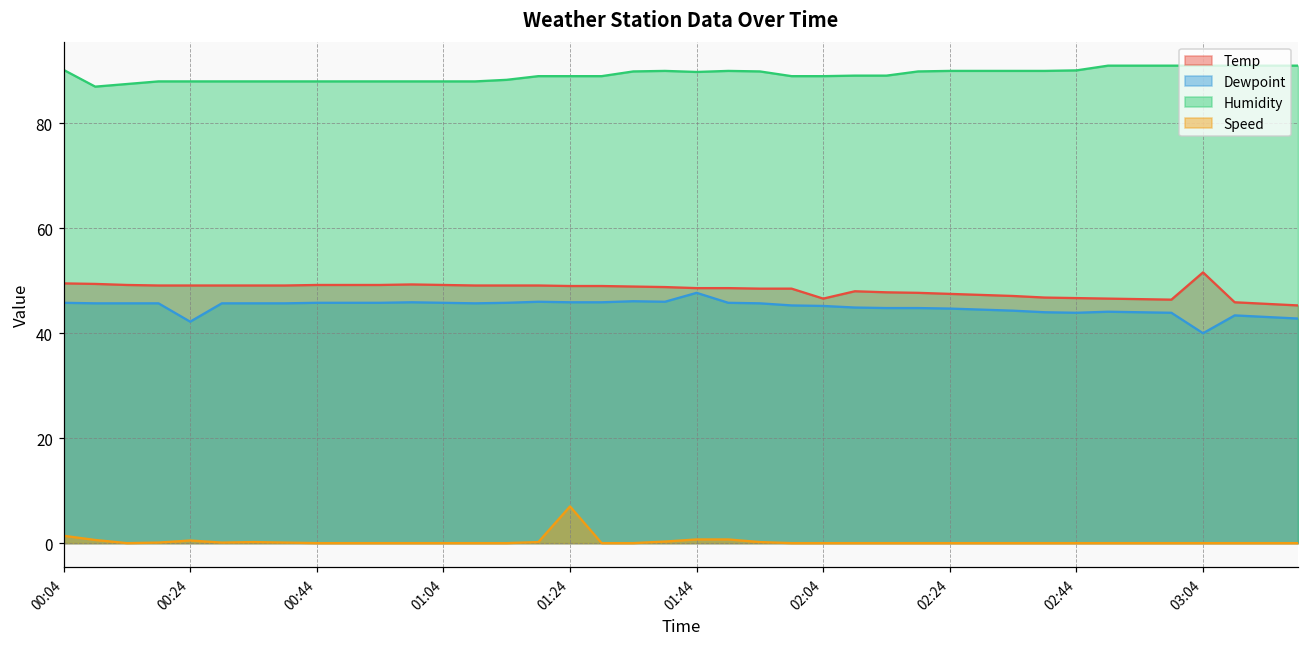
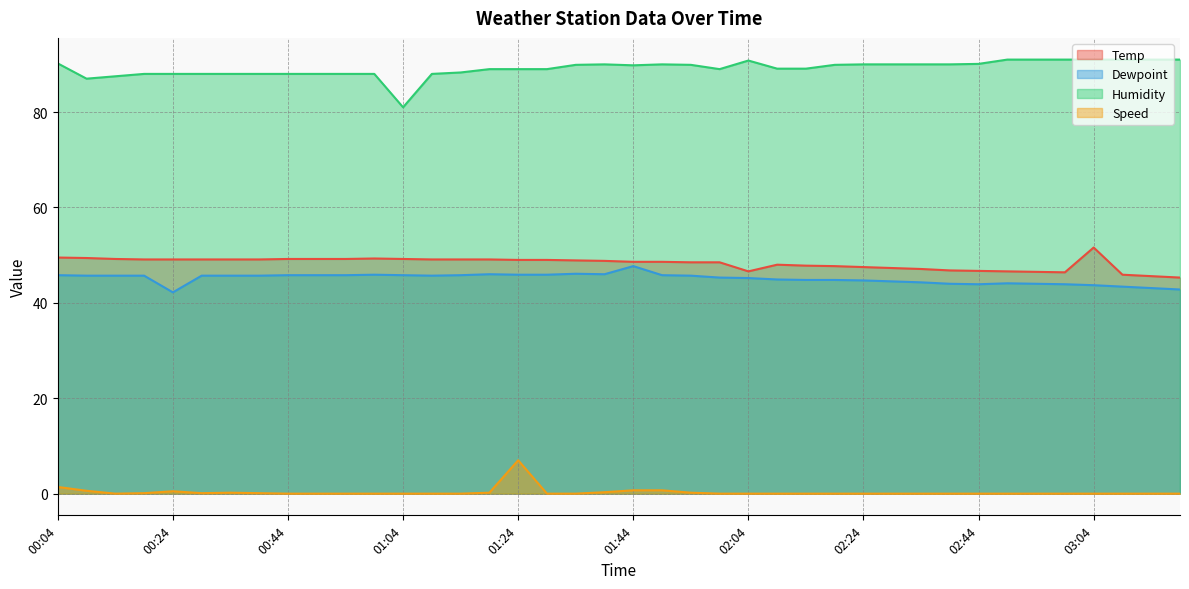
  {
    "Temp": {
      "00:04": 50,
      "00:24": 49,
      "00:44": 49,
      "01:04": 49,
      "01:24": 49,
      "01:44": 49,
      "02:04": 47,
      "02:24": 48,
      "02:44": 47,
      "03:04": 52
    },
    "Dewpoint": {
      "00:04": 46,
      "00:24": 42,
      "00:44": 46,
      "01:04": 46,
      "01:24": 46,
      "01:44": 48,
      "02:04": 45,
      "02:24": 45,
      "02:44": 44,
-     "03:04": 40
+     "03:04": 44
    },
    "Humidity": {
      "00:04": 90,
      "00:24": 88,
      "00:44": 88,
-     "01:04": 88,
+     "01:04": 81,
      "01:24": 89,
      "01:44": 90,
-     "02:04": 89,
+     "02:04": 91,
      "02:24": 90,
      "02:44": 90
    },
    "Speed": {
      "00:04": 1,
      "00:24": 1,
      "00:44": 0,
      "01:04": 0,
      "01:24": 7,
      "01:44": 1,
      "02:04": 0,
      "02:24": 0,
      "02:44": 0,
      "03:04": 0
    }
  }
